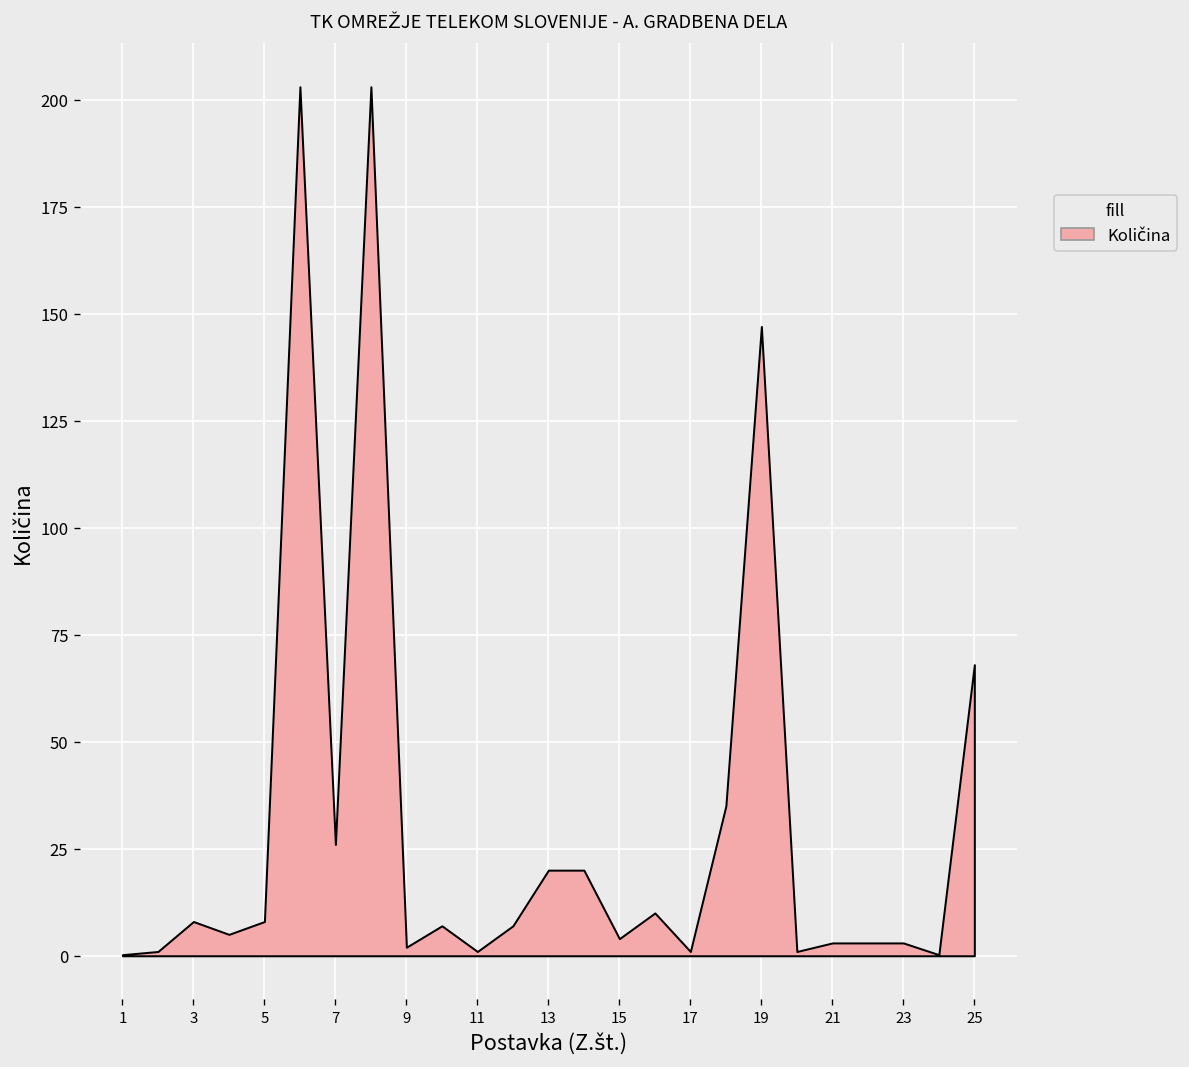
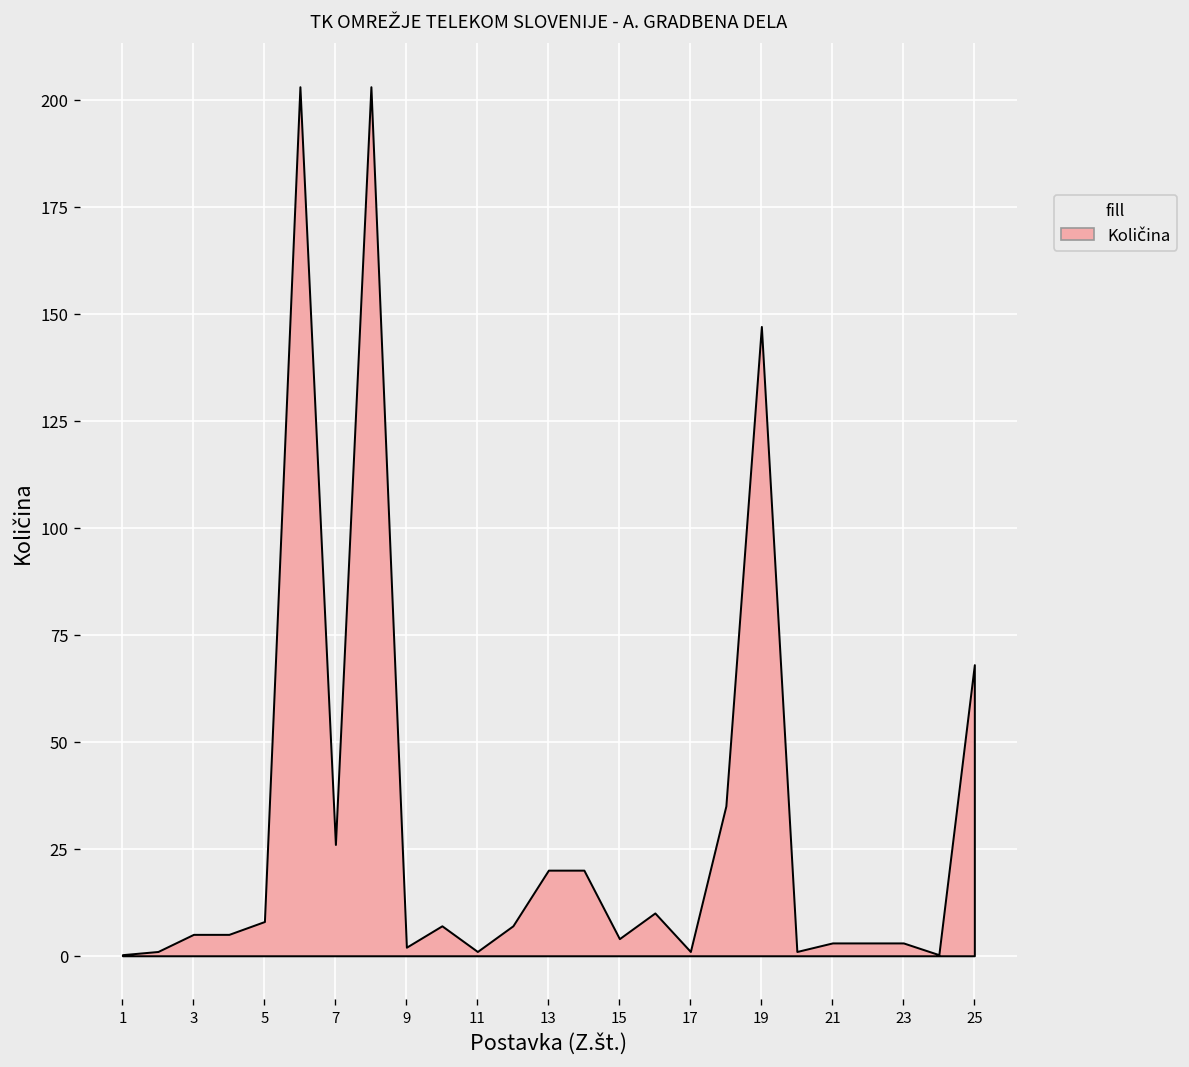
  {
-   "3": 8,
+   "3": 5,
    "5": 8,
    "7": 26,
    "9": 2,
    "11": 1,
    "13": 20,
    "15": 4,
    "17": 1,
    "19": 147,
    "21": 3,
    "23": 3,
    "25": 68
  }
